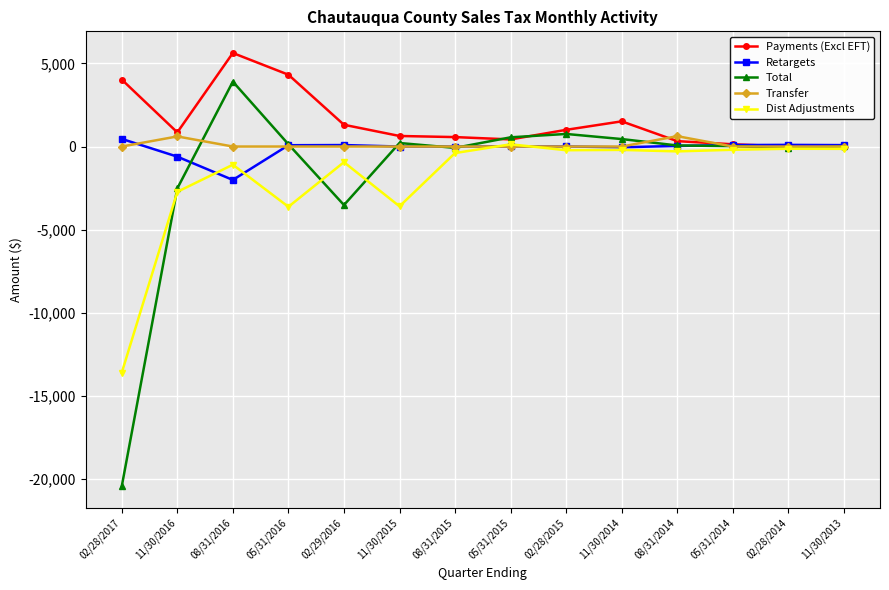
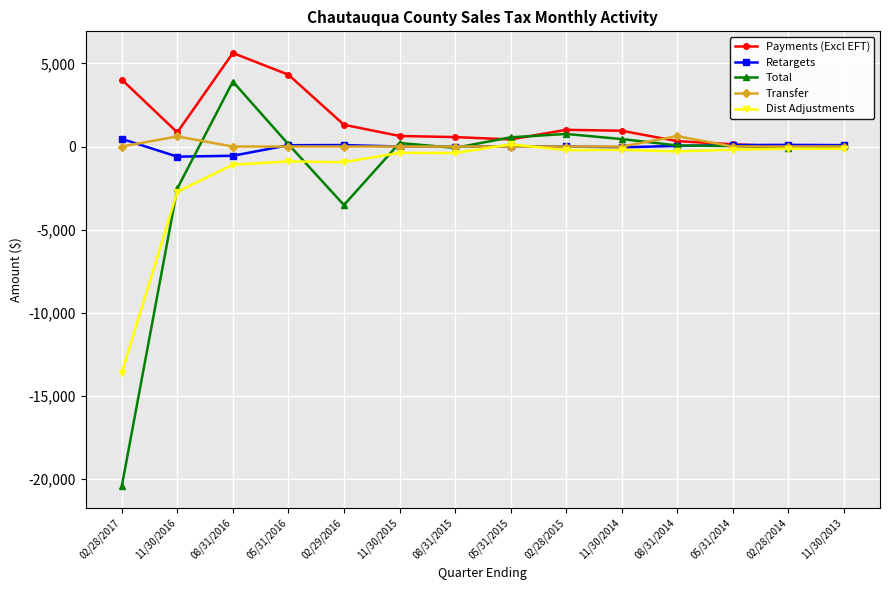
  {
    "Payments (Excl EFT)": {
      "02/28/2017": "4,000",
      "11/30/2016": "900",
      "08/31/2016": "5,600",
      "05/31/2016": "4,300",
      "02/29/2016": "1,300",
      "11/30/2015": "600",
      "08/31/2015": "600",
      "02/28/2015": "1,000",
-     "11/30/2014": "1,500",
+     "11/30/2014": "900",
      "08/31/2014": "300"
    },
    "Retargets": {
      "02/28/2017": "500",
      "11/30/2016": "-600",
-     "08/31/2016": "-2,000"
+     "08/31/2016": "-600"
    },
    "Total": {
      "02/28/2017": "-20,400",
      "11/30/2016": "-2,500",
      "08/31/2016": "3,900",
      "02/29/2016": "-3,500",
      "11/30/2015": "200",
      "02/28/2015": "800",
      "11/30/2014": "400"
    },
    "Transfer": {
      "02/28/2017": "0",
      "11/30/2016": "600",
      "08/31/2016": "0",
      "08/31/2014": "600"
    },
    "Dist Adjustments": {
      "02/28/2017": "-13,600",
      "11/30/2016": "-2,700",
      "08/31/2016": "-1,100",
-     "05/31/2016": "-3,600",
+     "05/31/2016": "-900",
      "02/29/2016": "-900",
-     "11/30/2015": "-3,600",
+     "11/30/2015": "-400",
      "08/31/2015": "-400",
      "02/28/2015": "-200",
      "11/30/2014": "-200",
      "08/31/2014": "-300",
      "05/31/2014": "-200"
    }
  }
